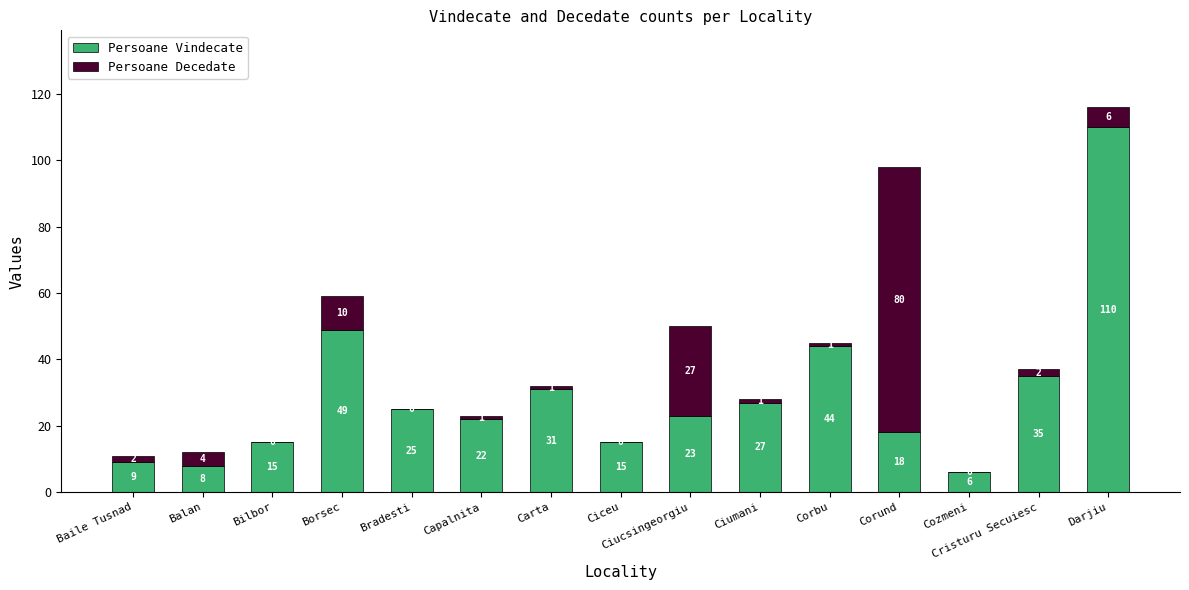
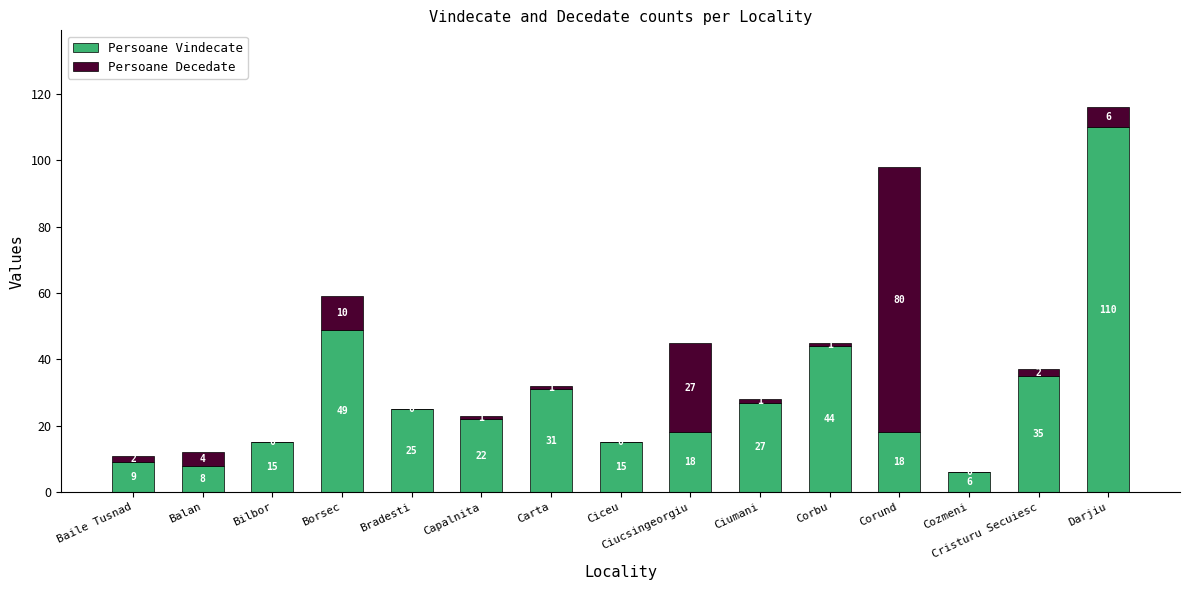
  {
    "Persoane Vindecate": {
      "Baile Tusnad": 9,
      "Balan": 8,
      "Bilbor": 15,
      "Borsec": 49,
      "Bradesti": 25,
      "Capalnita": 22,
      "Carta": 31,
      "Ciceu": 15,
-     "Ciucsingeorgiu": 23,
+     "Ciucsingeorgiu": 18,
      "Ciumani": 27,
      "Corbu": 44,
      "Corund": 18,
      "Cozmeni": 6,
      "Cristuru Secuiesc": 35,
      "Darjiu": 110
    },
    "Persoane Decedate": {
      "Baile Tusnad": 2,
      "Balan": 4,
      "Bilbor": 0,
      "Borsec": 10,
      "Bradesti": 0,
      "Capalnita": 1,
      "Carta": 1,
      "Ciceu": 0,
      "Ciucsingeorgiu": 27,
      "Ciumani": 1,
      "Corbu": 1,
      "Corund": 80,
      "Cristuru Secuiesc": 2,
      "Darjiu": 6
    }
  }
